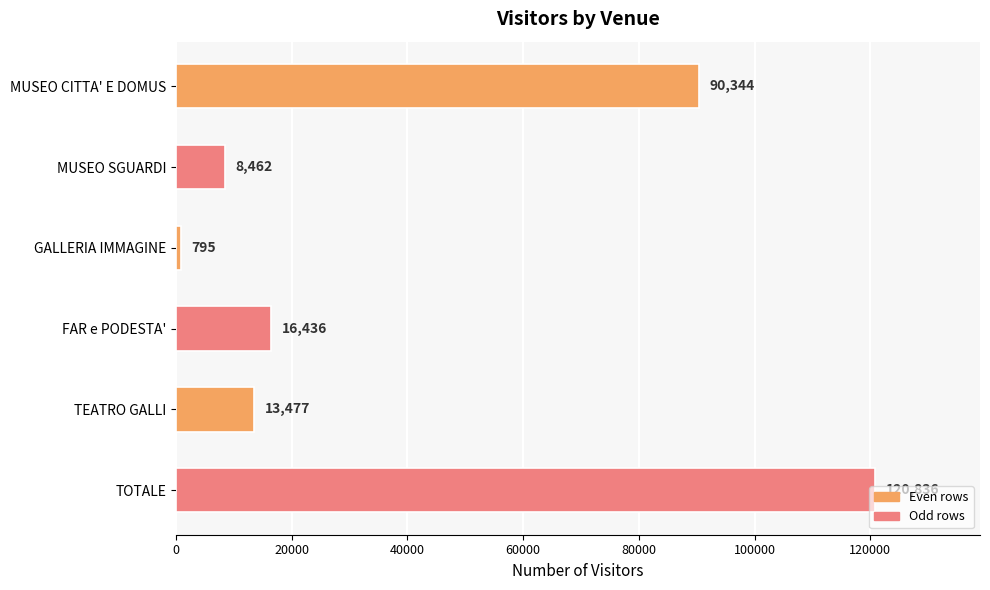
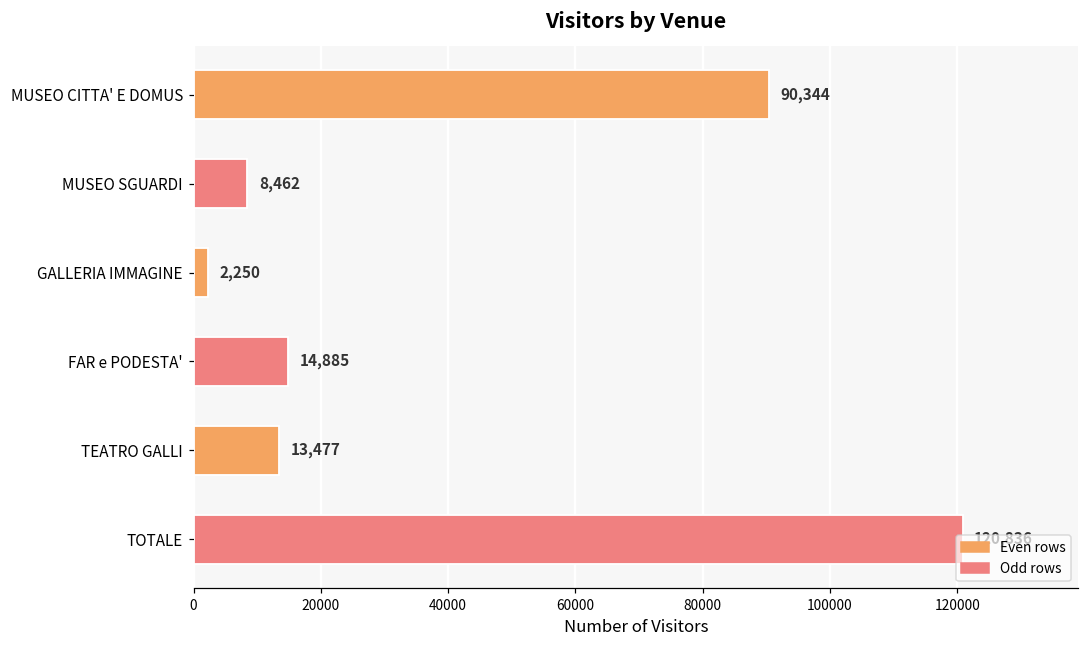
  {
    "MUSEO CITTA' E DOMUS": "90,344",
    "MUSEO SGUARDI": "8,462",
-   "GALLERIA IMMAGINE": "795",
-   "FAR e PODESTA'": "16,436",
+   "GALLERIA IMMAGINE": "2,250",
+   "FAR e PODESTA'": "14,885",
    "TEATRO GALLI": "13,477"
  }
